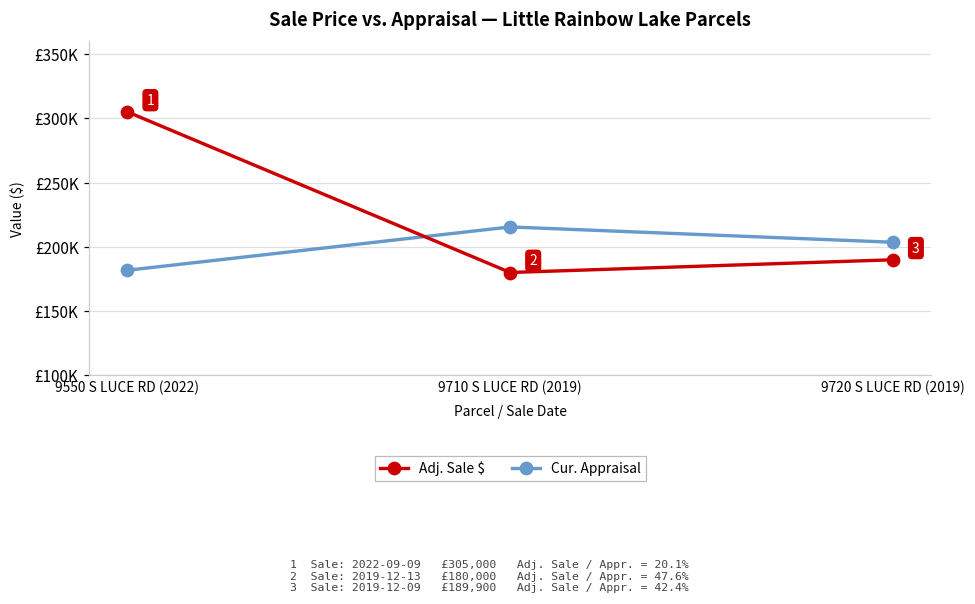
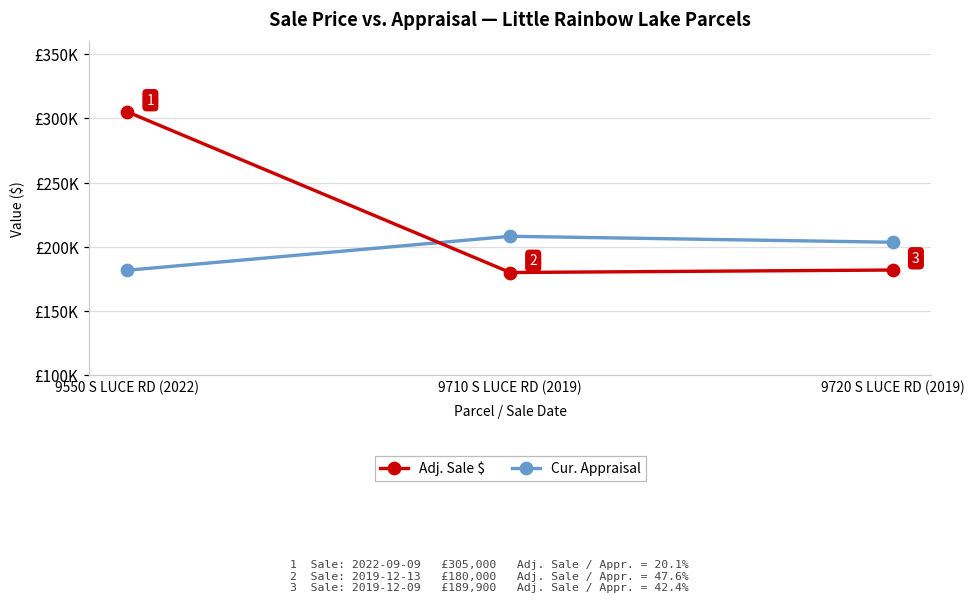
  {
    "Adj. Sale $": {
-     "9720 S LUCE RD (2019)": "£190000"
+     "9720 S LUCE RD (2019)": "£182000"
    },
    "Cur. Appraisal": {
      "9550 S LUCE RD (2022)": "£182000",
-     "9710 S LUCE RD (2019)": "£215000",
+     "9710 S LUCE RD (2019)": "£208000",
      "9720 S LUCE RD (2019)": "£204000"
    }
  }
